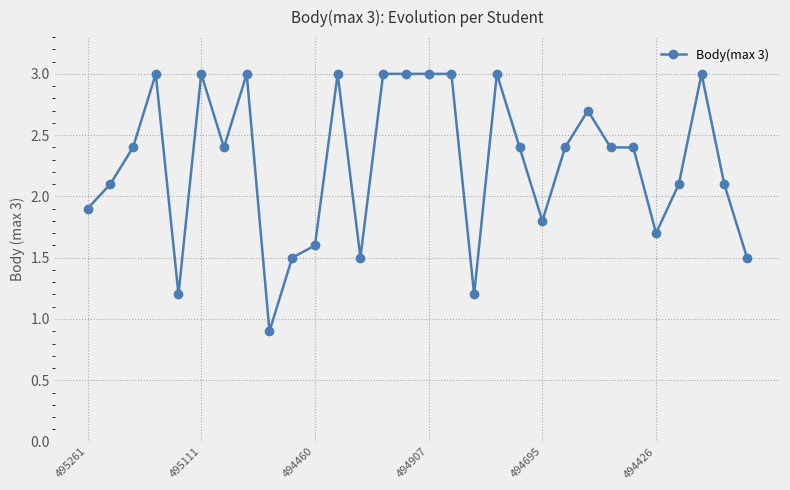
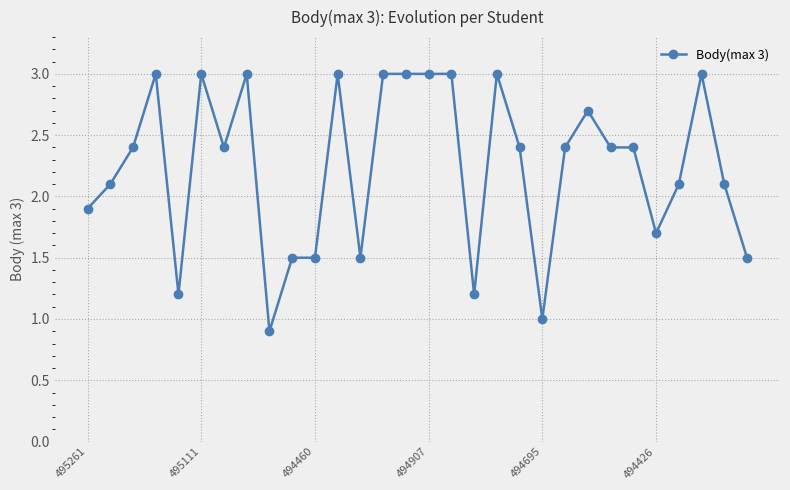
  {
    "495261": 1.9,
    "495111": 3.0,
-   "494460": 1.6,
+   "494460": 1.5,
    "494907": 3.0,
-   "494695": 1.8,
+   "494695": 1.0,
    "494426": 1.7
  }
